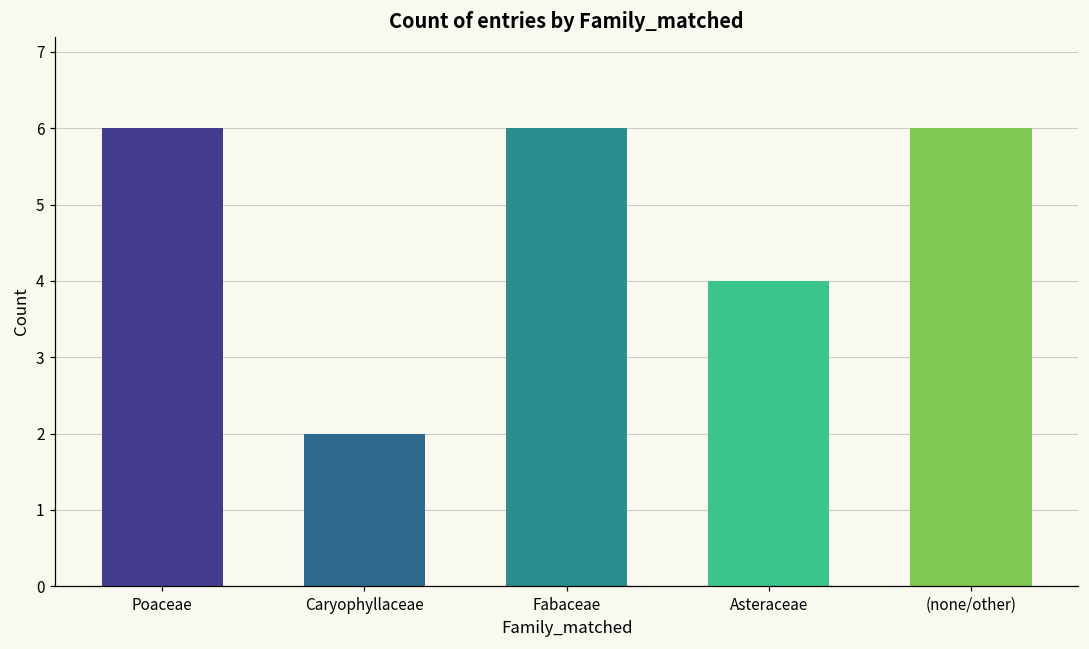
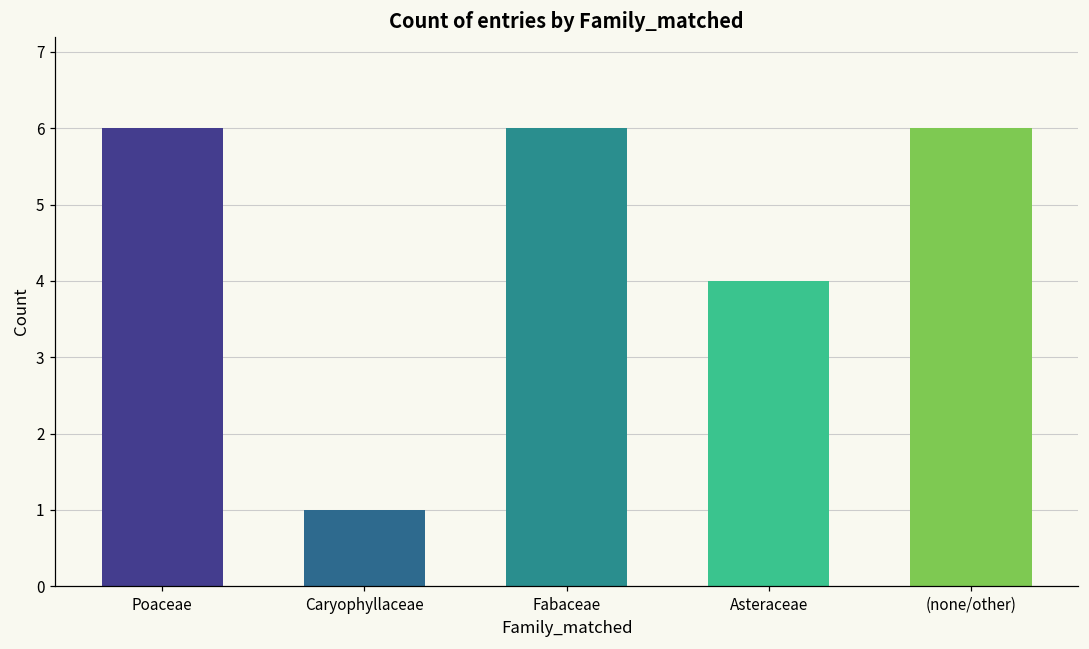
  {
    "Poaceae": 6,
-   "Caryophyllaceae": 2,
+   "Caryophyllaceae": 1,
    "Fabaceae": 6,
    "Asteraceae": 4,
    "(none/other)": 6
  }
